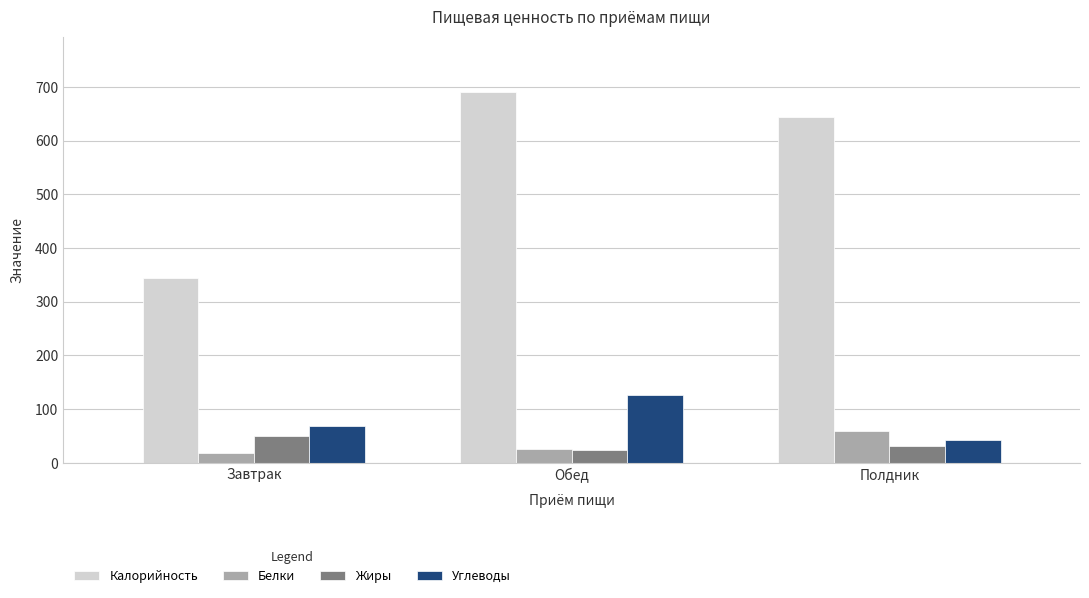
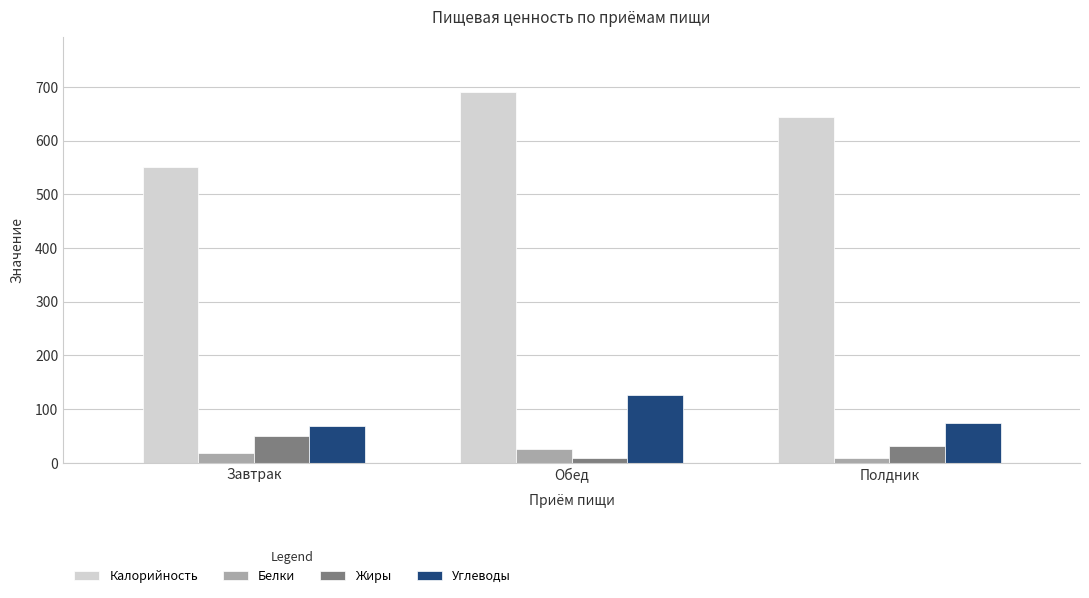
  {
    "Калорийность": {
-     "Завтрак": 340,
+     "Завтрак": 550,
      "Обед": 690,
      "Полдник": 640
    },
    "Белки": {
      "Завтрак": 20,
      "Обед": 30,
-     "Полдник": 60
+     "Полдник": 10
    },
    "Жиры": {
      "Завтрак": 50,
-     "Обед": 20,
+     "Обед": 10,
      "Полдник": 30
    },
    "Углеводы": {
      "Завтрак": 70,
      "Обед": 130,
-     "Полдник": 40
+     "Полдник": 70
    }
  }
